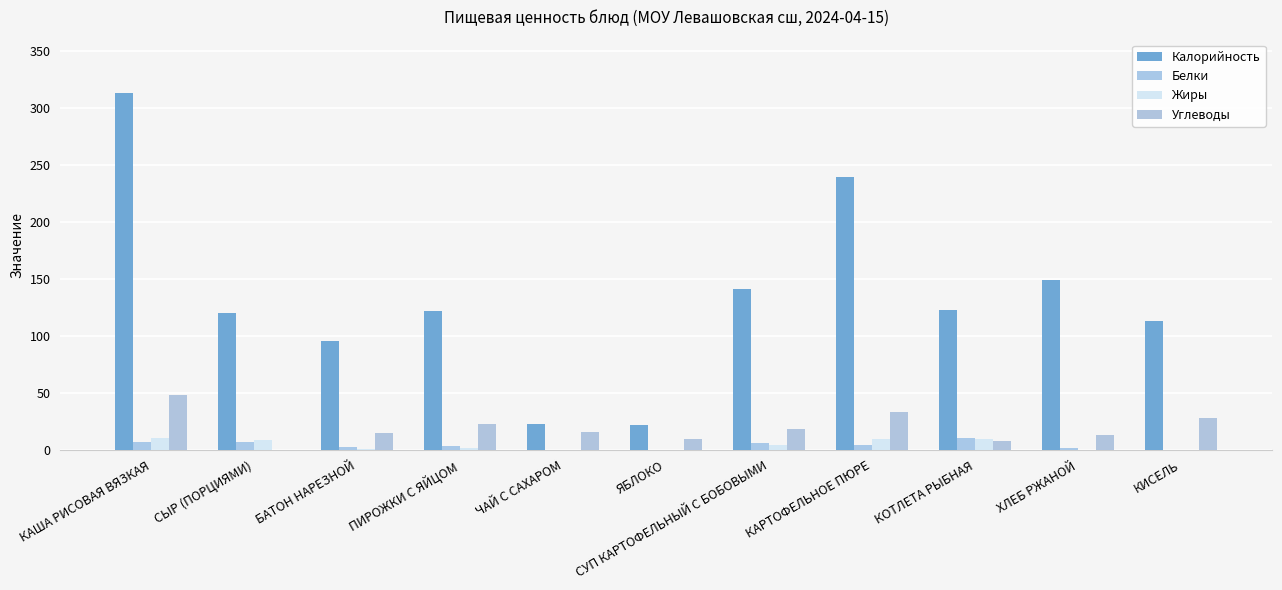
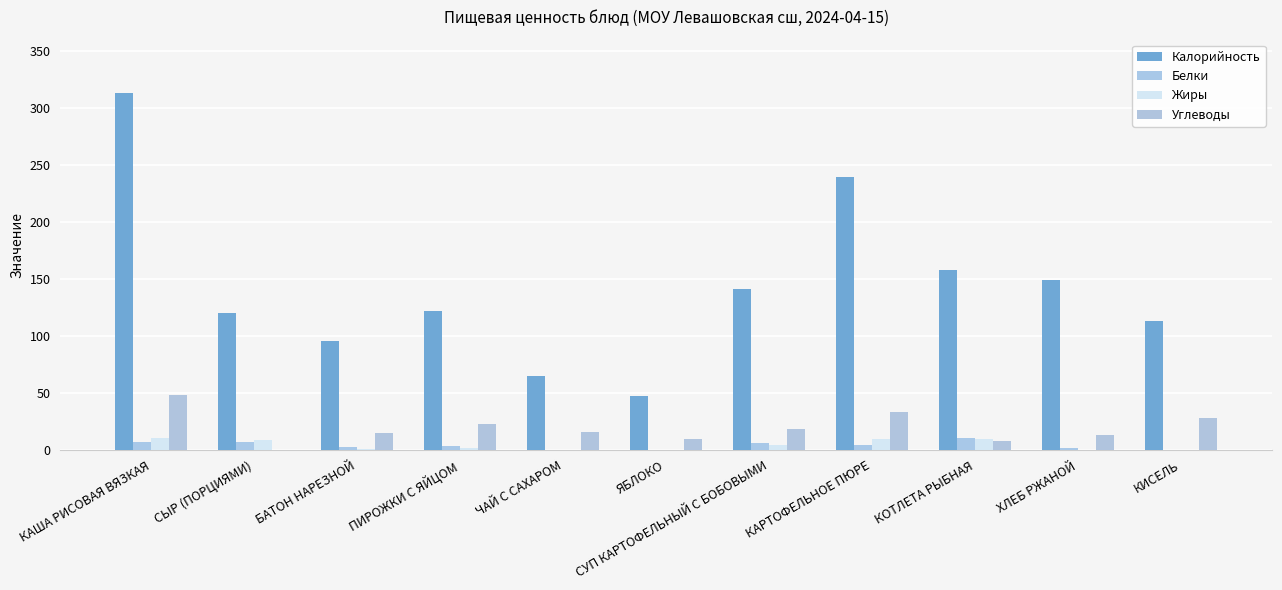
  {
    "Калорийность": {
      "КАША РИСОВАЯ ВЯЗКАЯ": 313,
      "СЫР (ПОРЦИЯМИ)": 120,
      "БАТОН НАРЕЗНОЙ": 96,
      "ПИРОЖКИ С ЯЙЦОМ": 122,
-     "ЧАЙ С САХАРОМ": 23,
-     "ЯБЛОКО": 22,
+     "ЧАЙ С САХАРОМ": 65,
+     "ЯБЛОКО": 47,
      "СУП КАРТОФЕЛЬНЫЙ С БОБОВЫМИ": 141,
      "КАРТОФЕЛЬНОЕ ПЮРЕ": 239,
-     "КОТЛЕТА РЫБНАЯ": 123,
+     "КОТЛЕТА РЫБНАЯ": 158,
      "ХЛЕБ РЖАНОЙ": 149,
      "КИСЕЛЬ": 113
    }
  }
